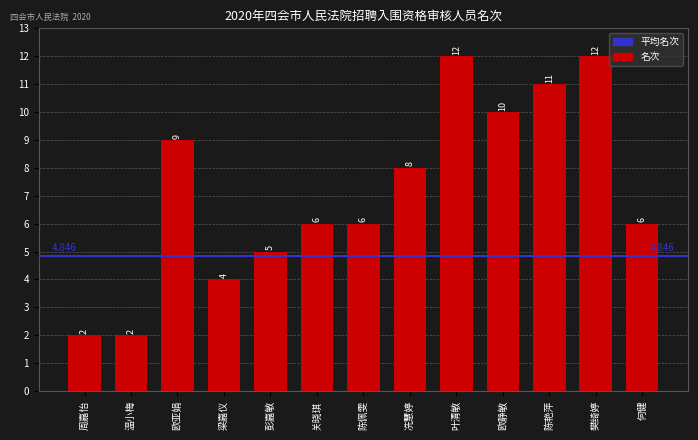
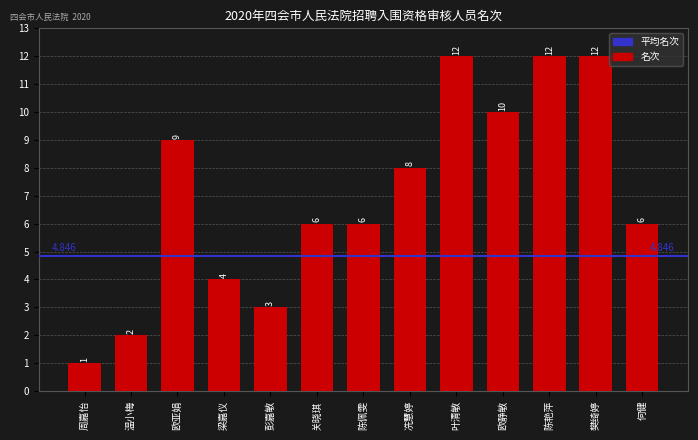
  {
-   "周嘉怡": 2,
+   "周嘉怡": 1,
    "温小梅": 2,
    "欧亚娟": 9,
    "梁嘉仪": 4,
-   "彭嘉敏": 5,
+   "彭嘉敏": 3,
    "关晓琪": 6,
    "陈佩雯": 6,
    "冼慧婷": 8,
    "叶清敏": 12,
    "欧静敏": 10,
-   "陈艳萍": 11,
+   "陈艳萍": 12,
    "樊绮婷": 12,
    "何健": 6
  }
